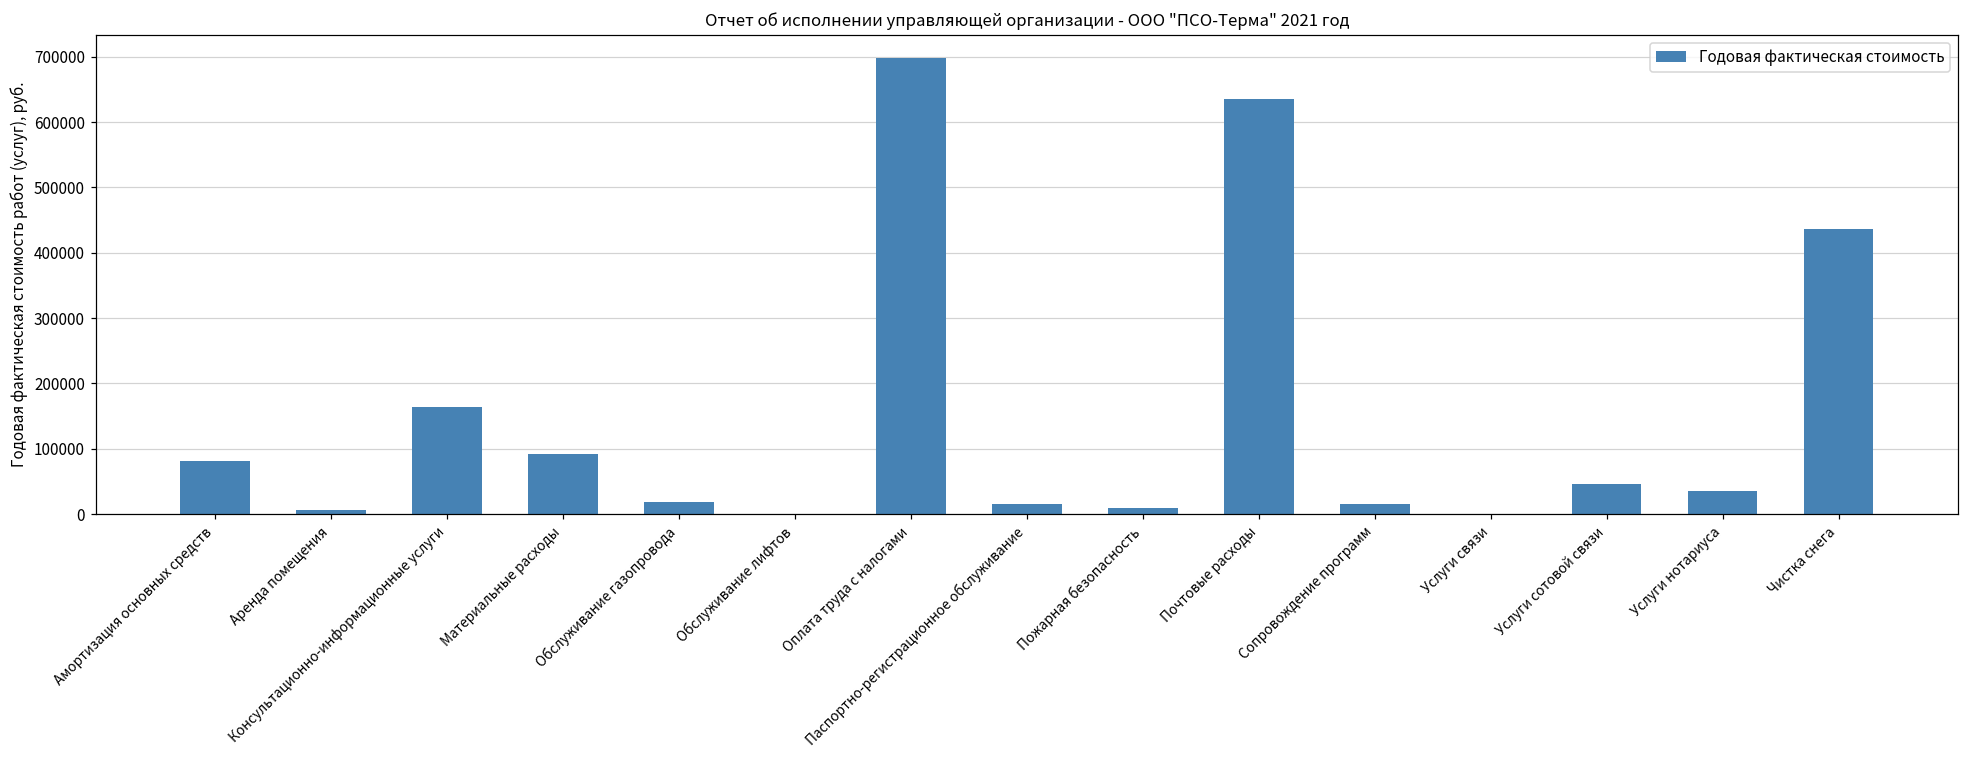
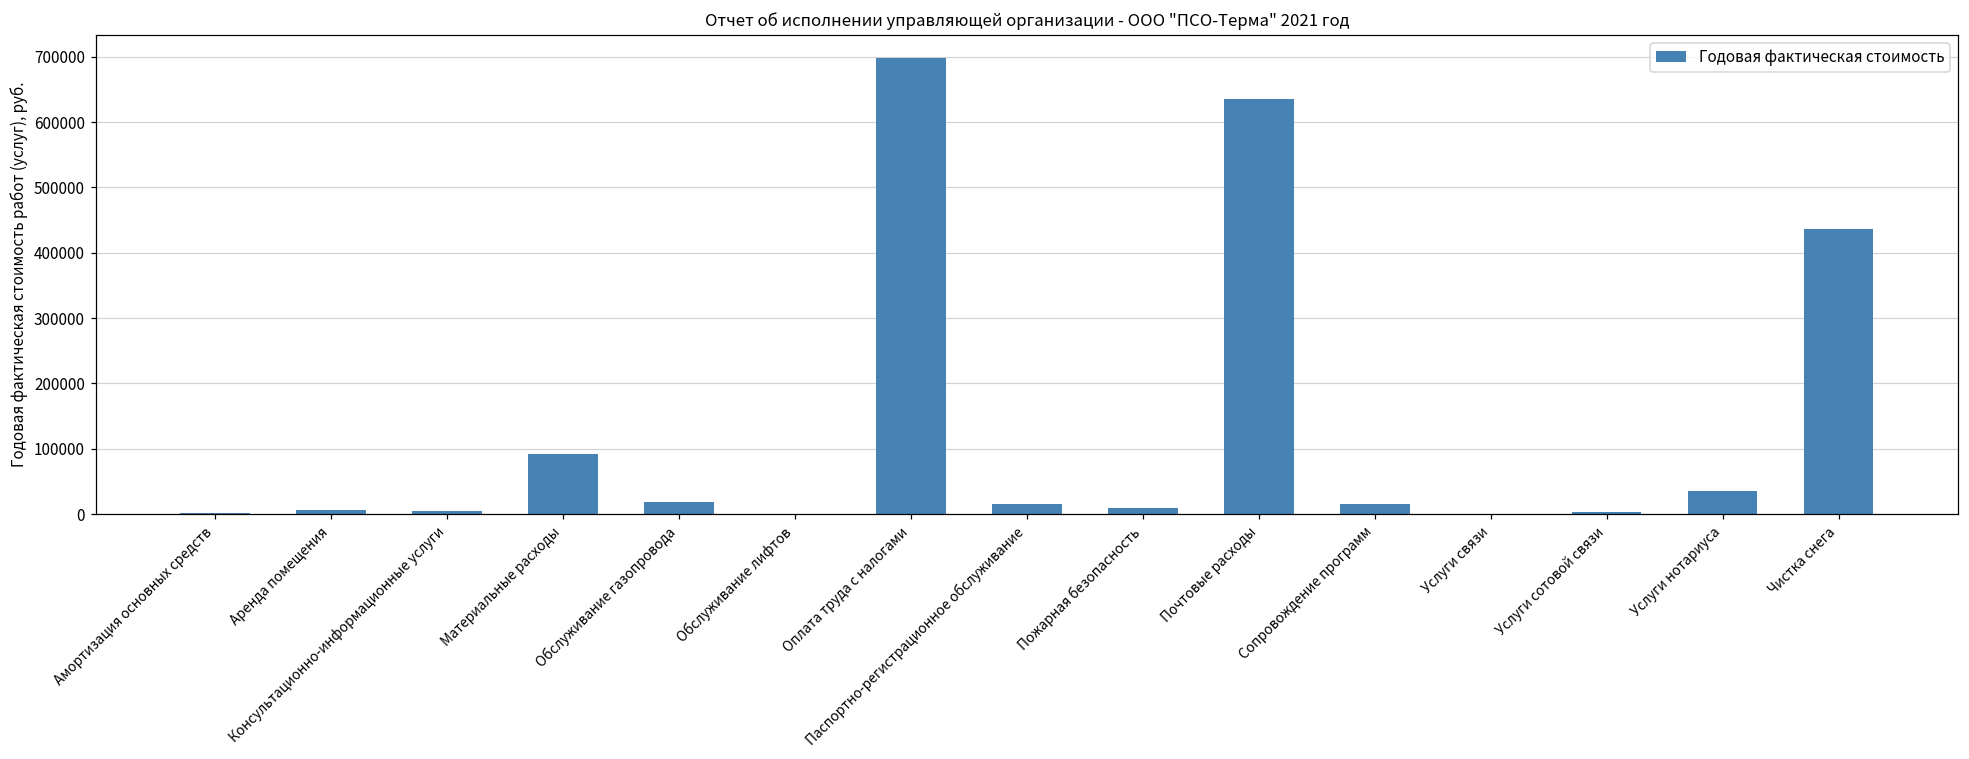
  {
-   "Амортизация основных средств": 80000,
+   "Амортизация основных средств": 0,
    "Аренда помещения": 10000,
-   "Консультационно-информационные услуги": 160000,
+   "Консультационно-информационные услуги": 0,
    "Материальные расходы": 90000,
    "Обслуживание газопровода": 20000,
    "Оплата труда с налогами": 700000,
    "Паспортно-регистрационное обслуживание": 20000,
    "Пожарная безопасность": 10000,
    "Почтовые расходы": 630000,
    "Сопровождение программ": 20000,
-   "Услуги сотовой связи": 50000,
+   "Услуги сотовой связи": 0,
    "Услуги нотариуса": 40000,
    "Чистка снега": 440000
  }
